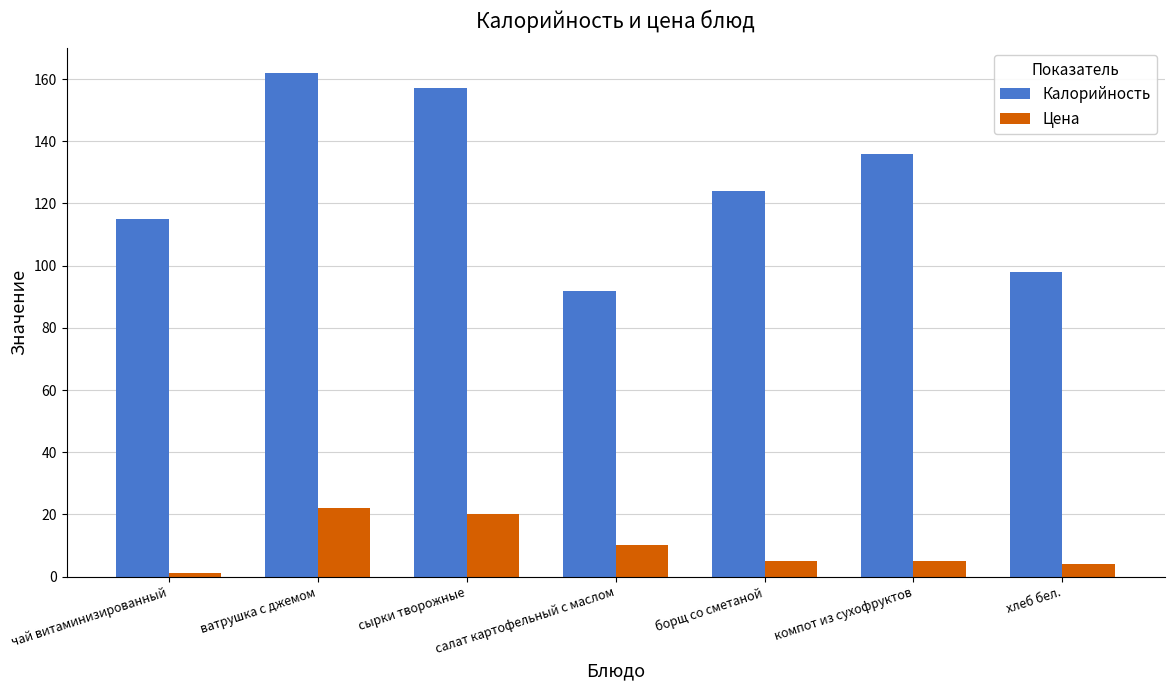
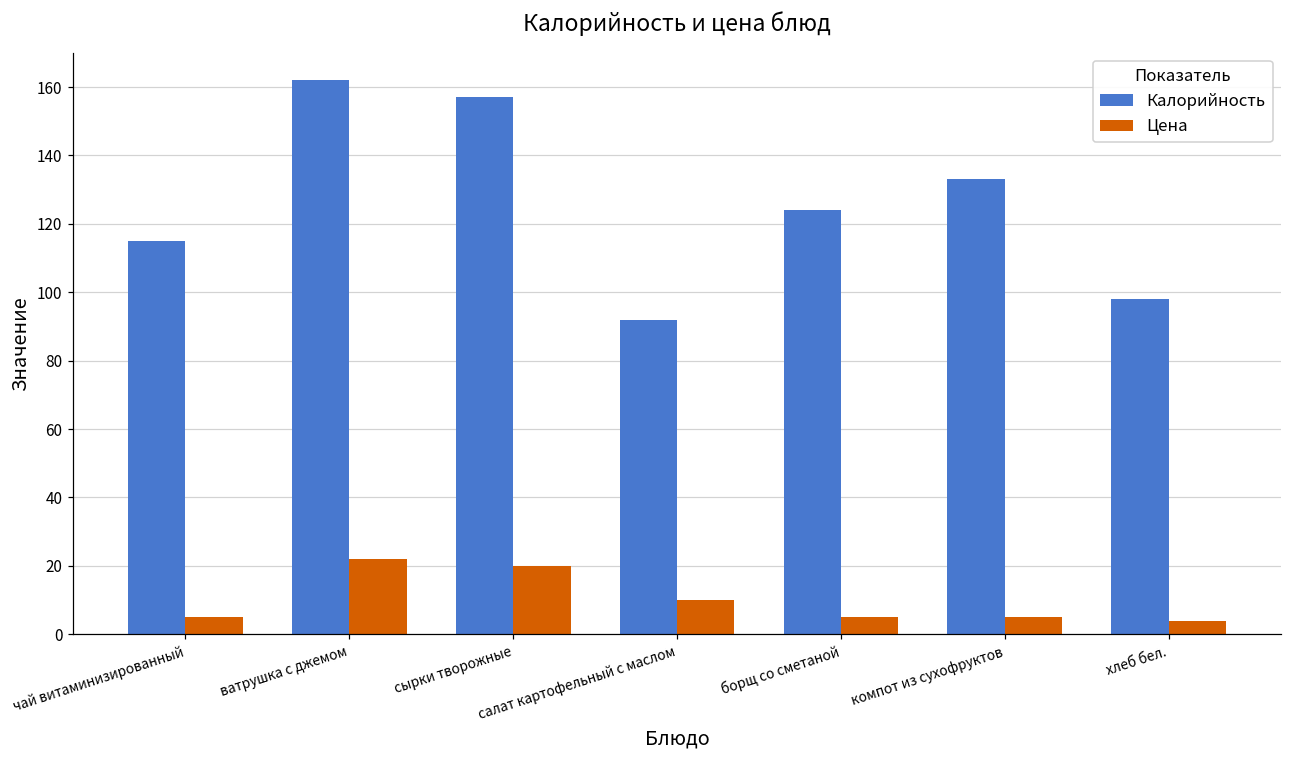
  {
    "Калорийность": {
      "чай витаминизированный": 115,
      "ватрушка с джемом": 162,
      "сырки творожные": 157,
      "салат картофельный с маслом": 92,
      "борщ со сметаной": 124,
-     "компот из сухофруктов": 136,
+     "компот из сухофруктов": 133,
      "хлеб бел.": 98
    },
    "Цена": {
-     "чай витаминизированный": 1,
+     "чай витаминизированный": 5,
      "ватрушка с джемом": 22,
      "сырки творожные": 20,
      "салат картофельный с маслом": 10,
      "борщ со сметаной": 5,
      "компот из сухофруктов": 5,
      "хлеб бел.": 4
    }
  }
